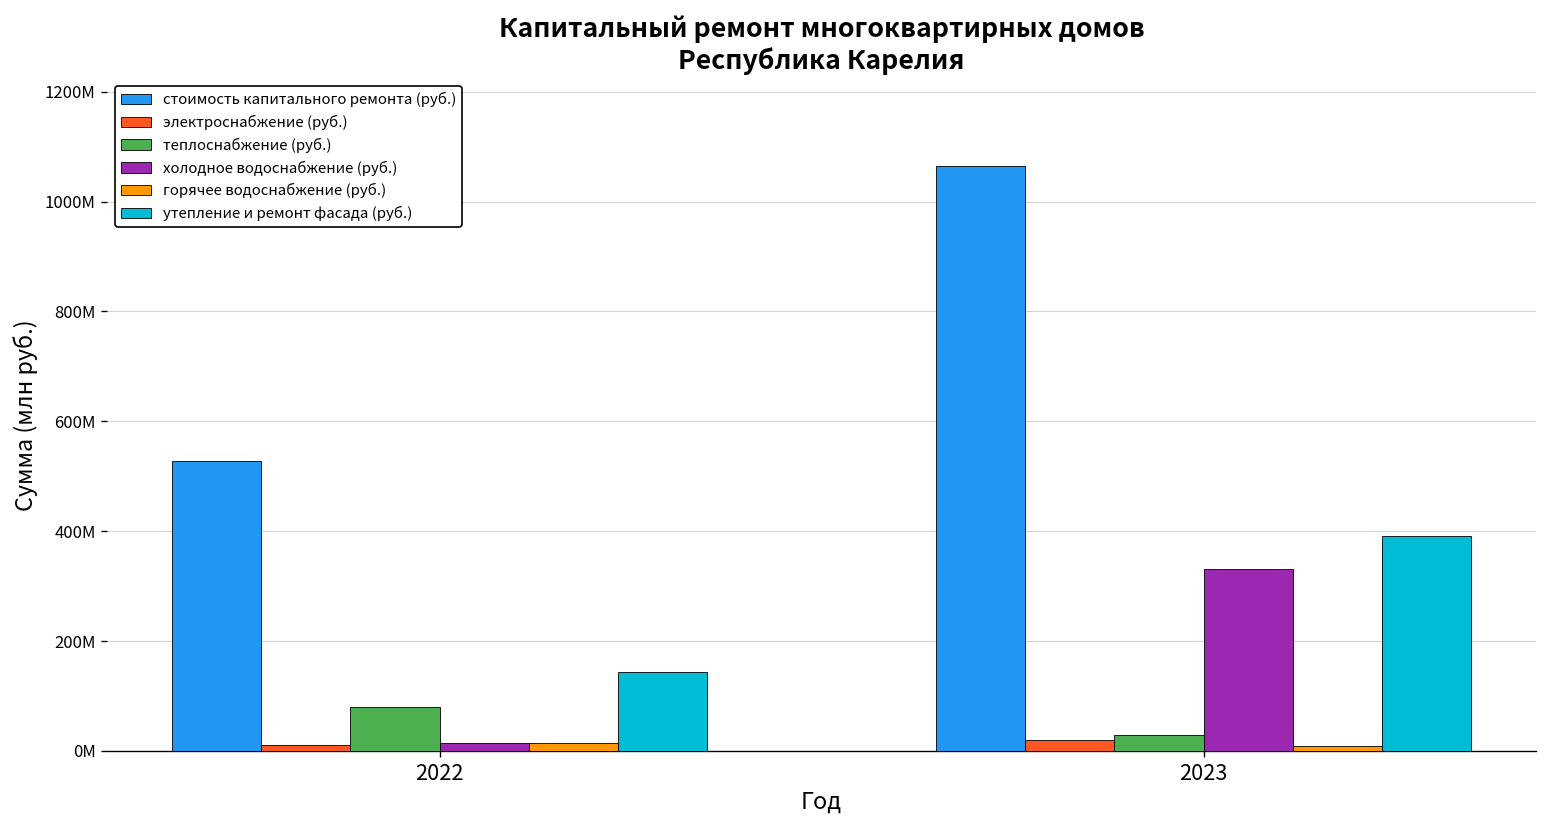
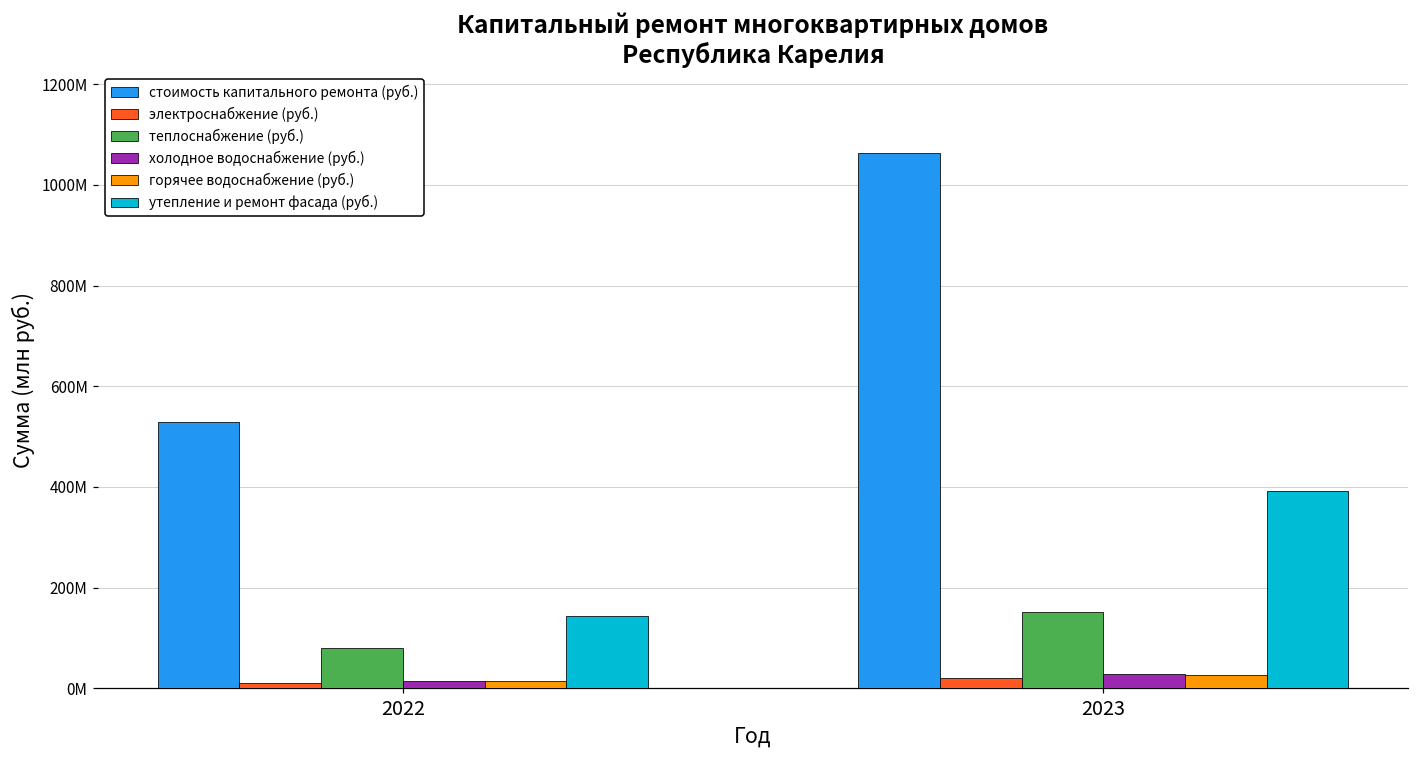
  {
    "электроснабжение (руб.)": {
      "2022": 10000000,
      "2023": 20000000
    },
    "теплоснабжение (руб.)": {
      "2022": 80000000,
-     "2023": 30000000
+     "2023": 150000000
    },
    "холодное водоснабжение (руб.)": {
      "2022": 10000000,
-     "2023": 330000000
+     "2023": 30000000
    },
    "горячее водоснабжение (руб.)": {
      "2022": 10000000,
-     "2023": 10000000
+     "2023": 30000000
    }
  }
